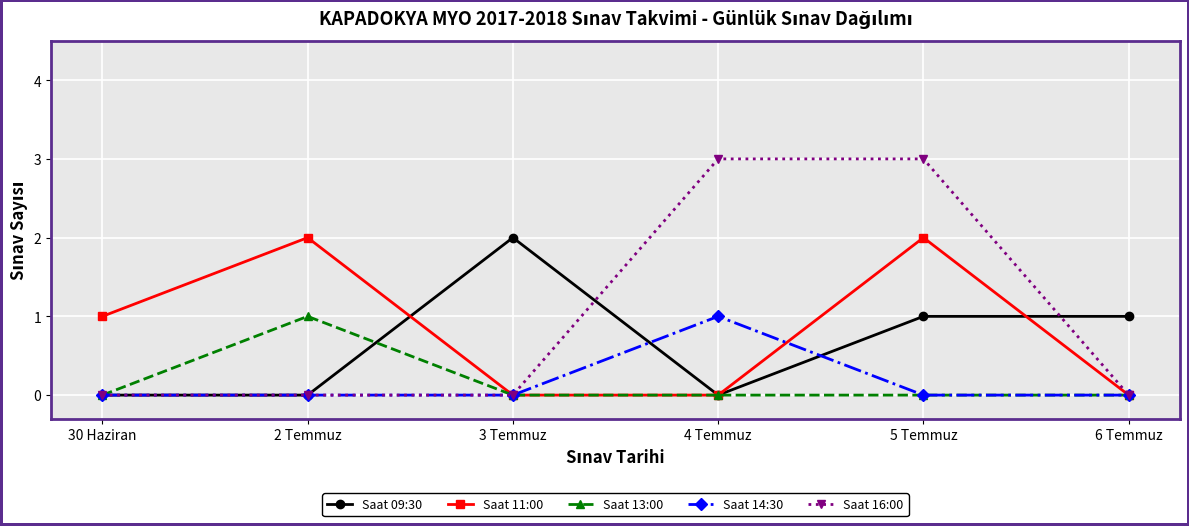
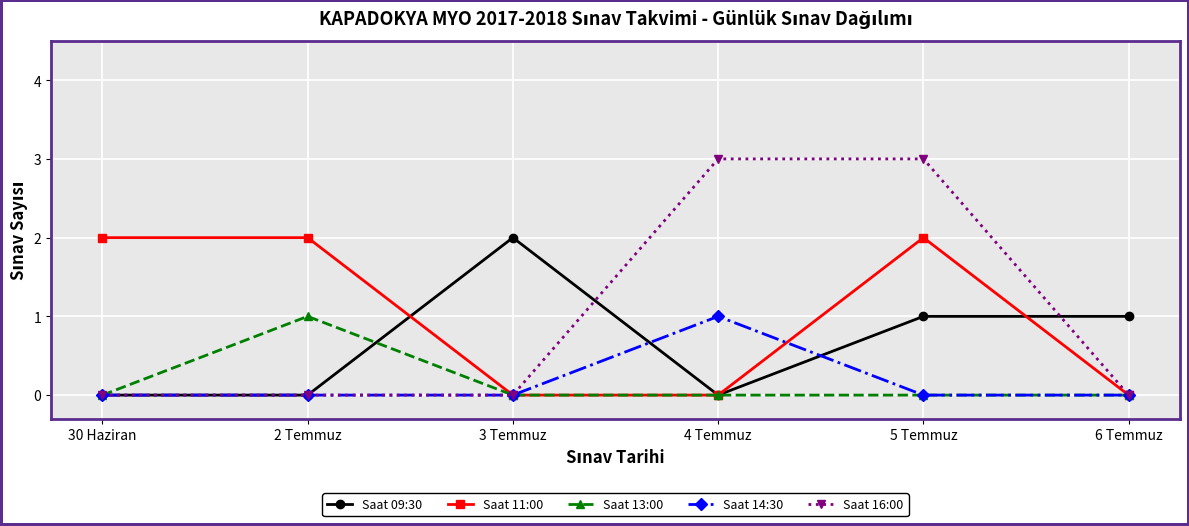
  {
    "Saat 09:30": {
      "3 Temmuz": 2,
      "5 Temmuz": 1,
      "6 Temmuz": 1
    },
    "Saat 11:00": {
-     "30 Haziran": 1,
+     "30 Haziran": 2,
      "2 Temmuz": 2,
      "5 Temmuz": 2
    },
    "Saat 13:00": {
      "2 Temmuz": 1
    },
    "Saat 14:30": {
      "4 Temmuz": 1
    },
    "Saat 16:00": {
      "4 Temmuz": 3,
      "5 Temmuz": 3
    }
  }
